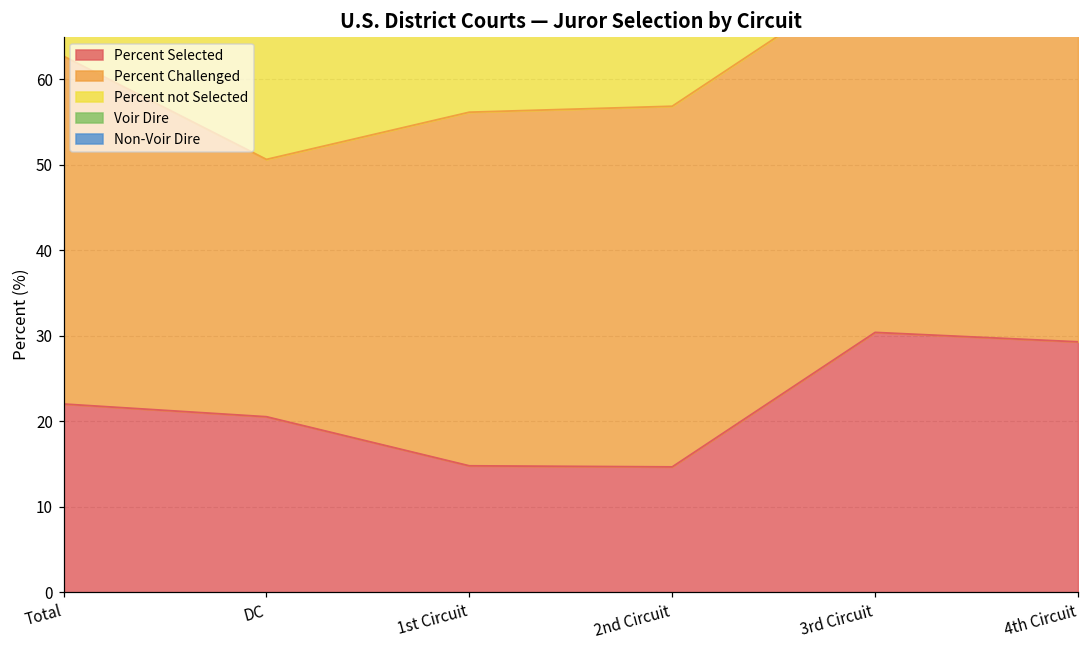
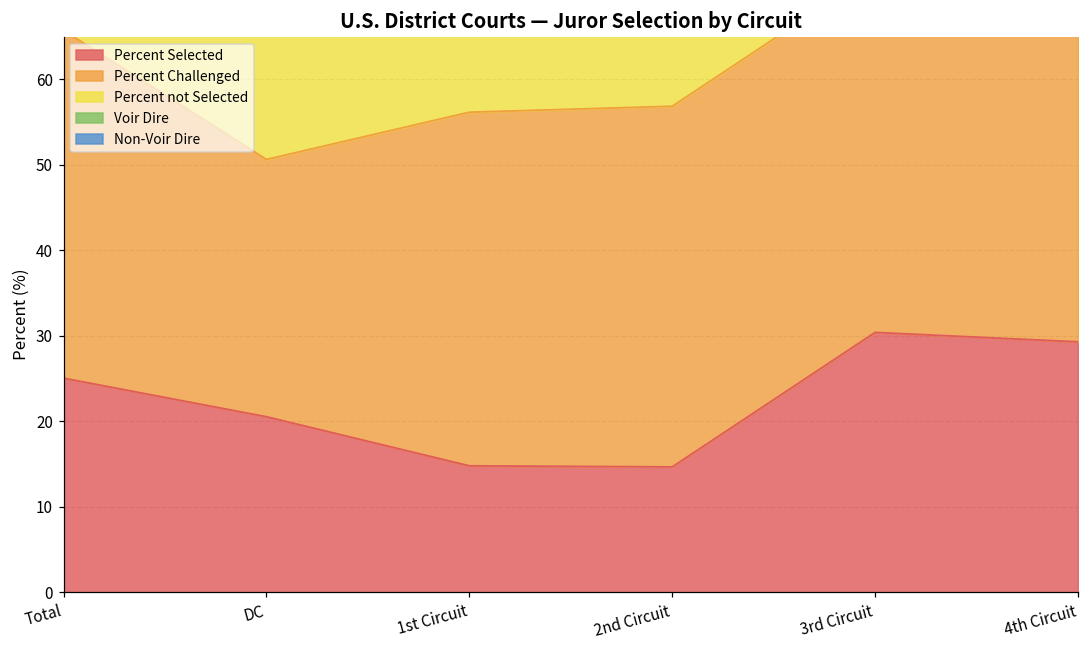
  {
    "Percent Selected": {
-     "Total": 22,
+     "Total": 25,
      "DC": 21,
      "1st Circuit": 15,
      "2nd Circuit": 15,
      "3rd Circuit": 30,
      "4th Circuit": 29
    },
    "Percent Challenged": {
      "DC": 30,
      "1st Circuit": 41,
      "2nd Circuit": 42
    }
  }
